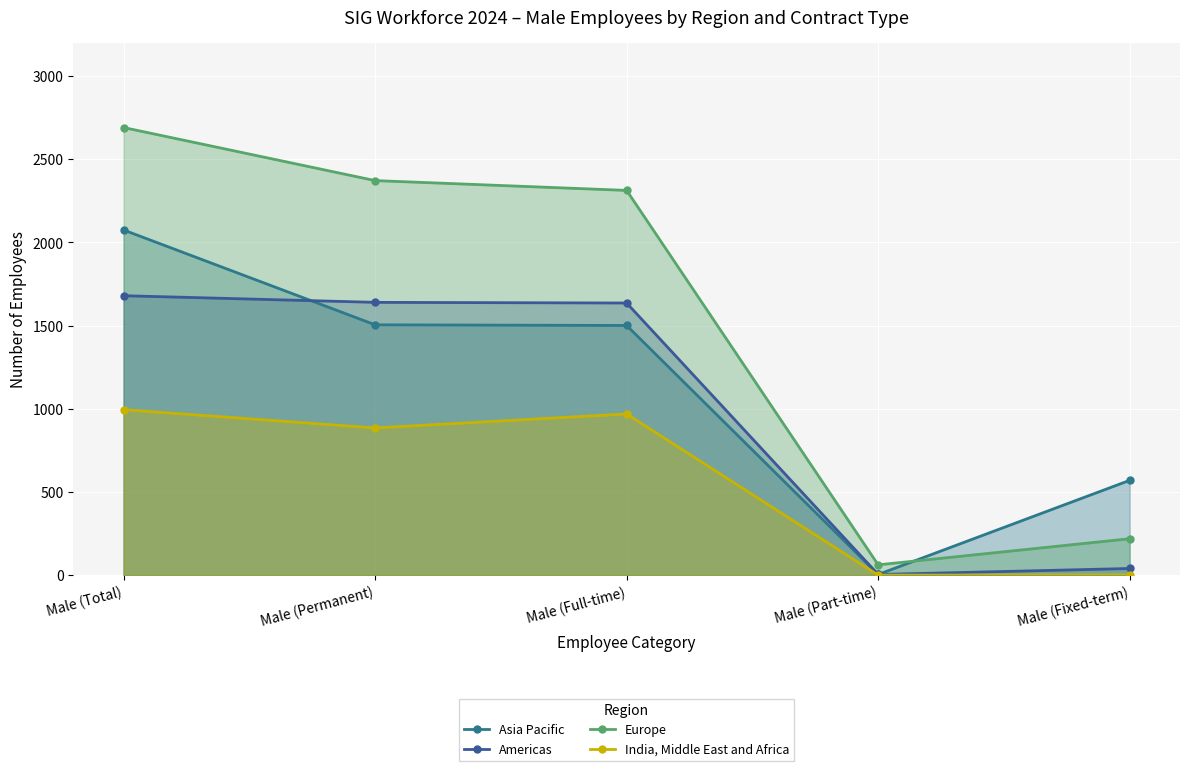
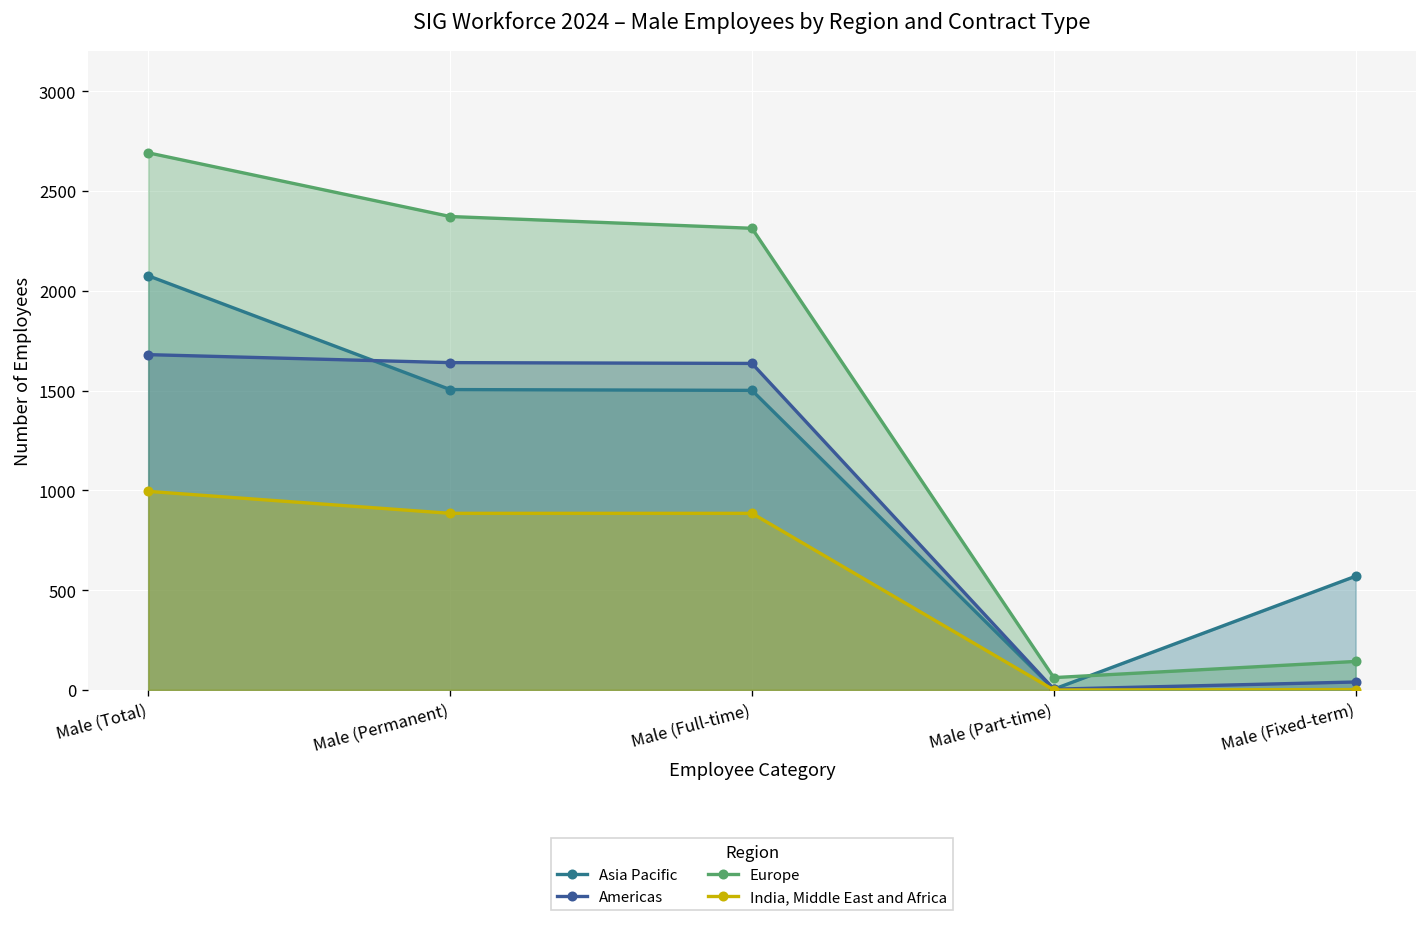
  {
    "Europe": {
      "Male (Total)": 2690,
      "Male (Permanent)": 2370,
      "Male (Full-time)": 2310,
      "Male (Part-time)": 60,
-     "Male (Fixed-term)": 220
+     "Male (Fixed-term)": 140
    },
    "India, Middle East and Africa": {
      "Male (Total)": 1000,
      "Male (Permanent)": 890,
-     "Male (Full-time)": 970,
+     "Male (Full-time)": 890,
      "Male (Fixed-term)": 0
    }
  }
